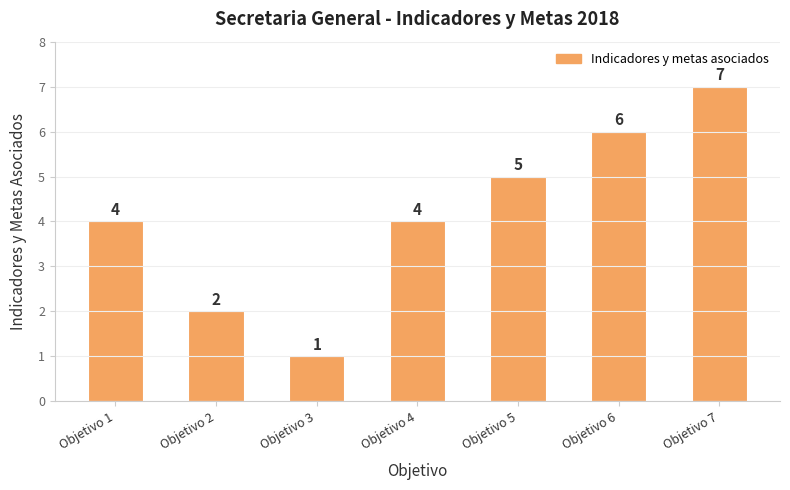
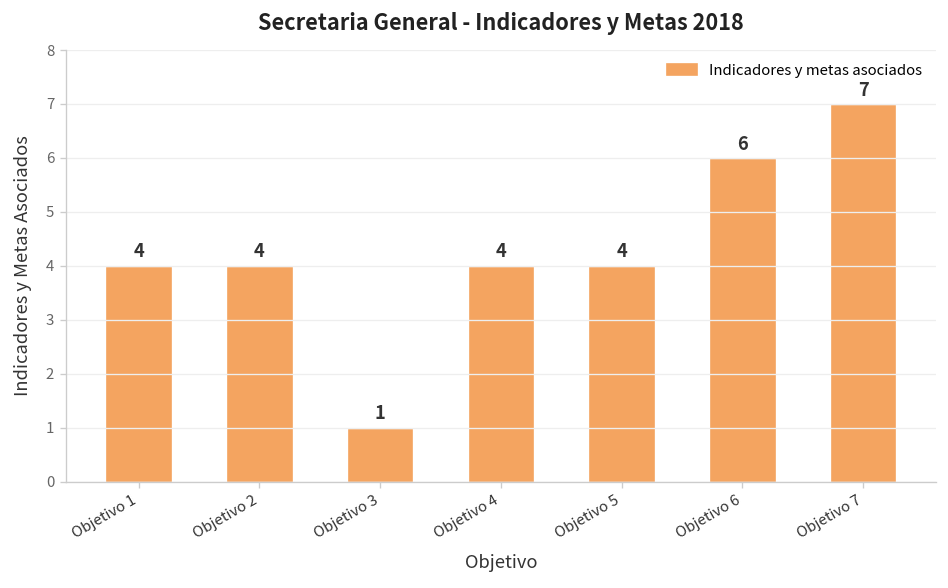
  {
    "Objetivo 1": 4,
-   "Objetivo 2": 2,
+   "Objetivo 2": 4,
    "Objetivo 3": 1,
    "Objetivo 4": 4,
-   "Objetivo 5": 5,
+   "Objetivo 5": 4,
    "Objetivo 6": 6,
    "Objetivo 7": 7
  }
